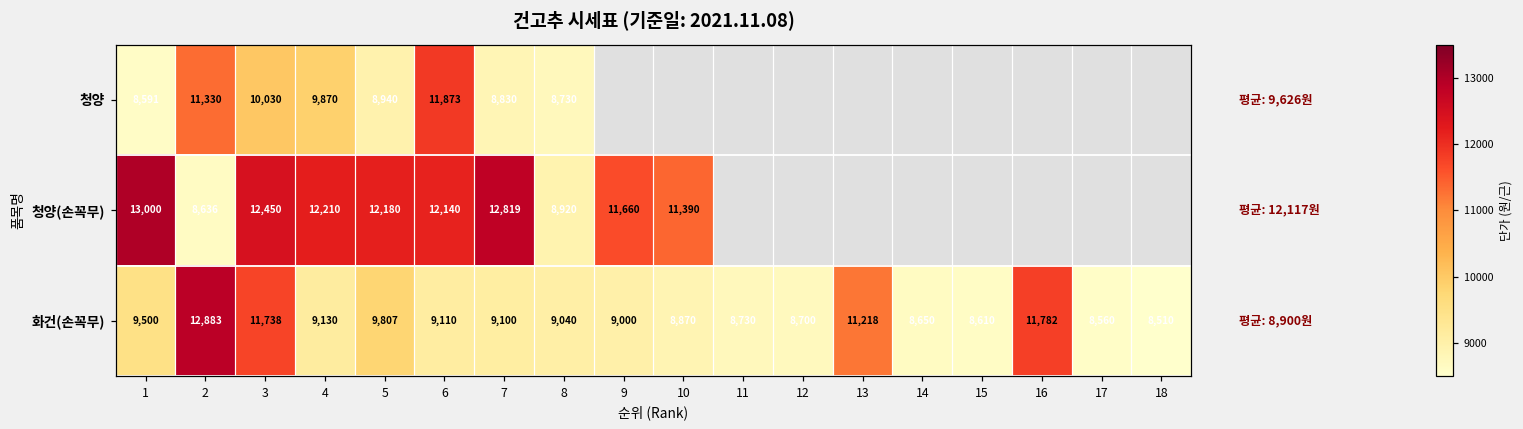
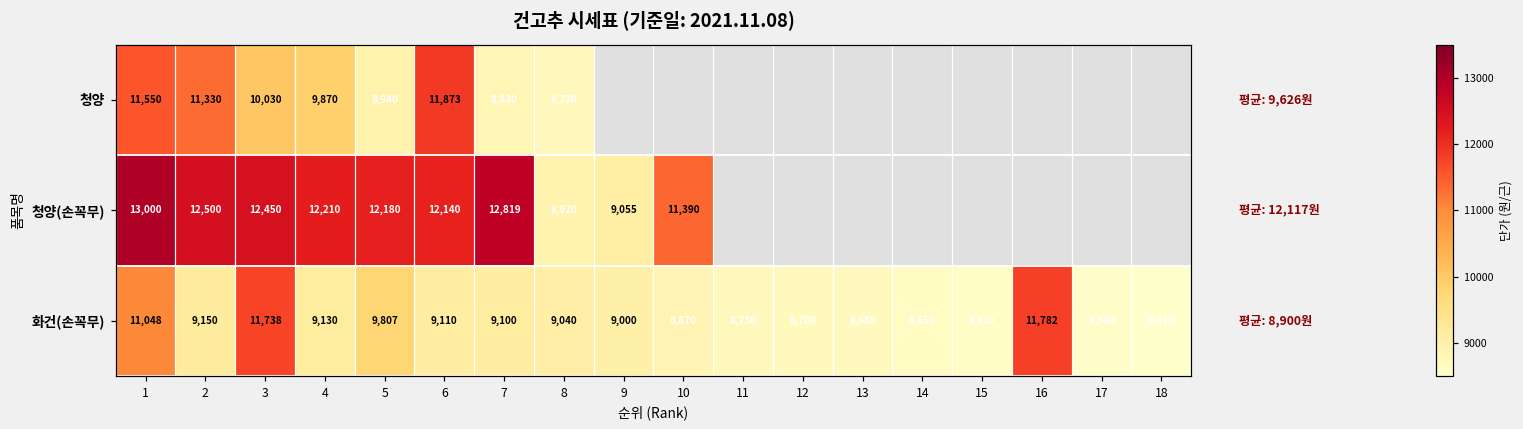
  {
    "청양": {
-     "1": "8,591",
+     "1": "11,550",
      "2": "11,330",
      "3": "10,030",
      "4": "9,870",
      "5": "8,940",
      "6": "11,873",
      "7": "8,830",
      "8": "8,730"
    },
    "청양(손꼭무)": {
      "1": "13,000",
-     "2": "8,636",
+     "2": "12,500",
      "3": "12,450",
      "4": "12,210",
      "5": "12,180",
      "6": "12,140",
      "7": "12,819",
      "8": "8,920",
-     "9": "11,660",
+     "9": "9,055",
      "10": "11,390"
    },
    "화건(손꼭무)": {
-     "1": "9,500",
-     "2": "12,883",
+     "1": "11,048",
+     "2": "9,150",
      "3": "11,738",
      "4": "9,130",
      "5": "9,807",
      "6": "9,110",
      "7": "9,100",
      "8": "9,040",
      "9": "9,000",
      "10": "8,870",
      "11": "8,730",
      "12": "8,700",
-     "13": "11,218",
+     "13": "8,680",
      "14": "8,650",
      "15": "8,610",
      "16": "11,782",
      "17": "8,560",
      "18": "8,510"
    }
  }
